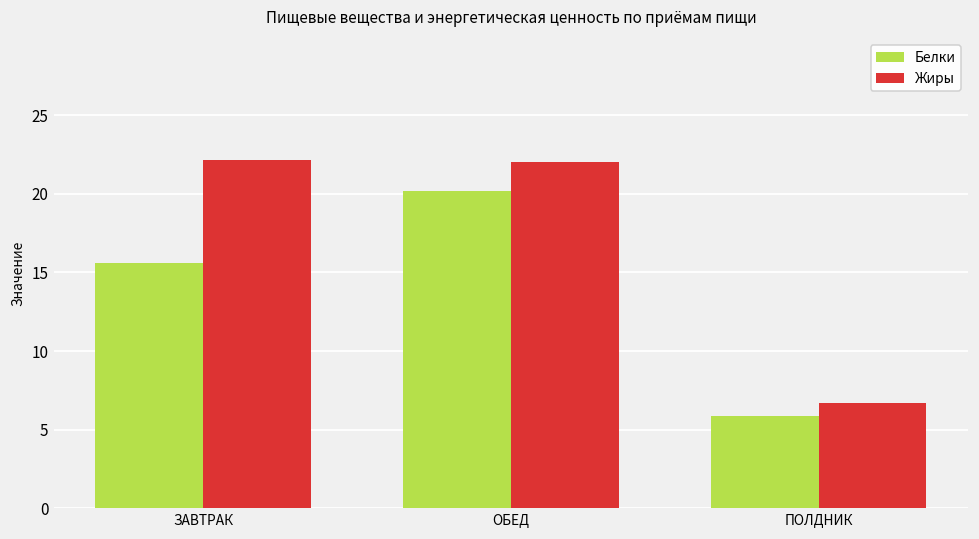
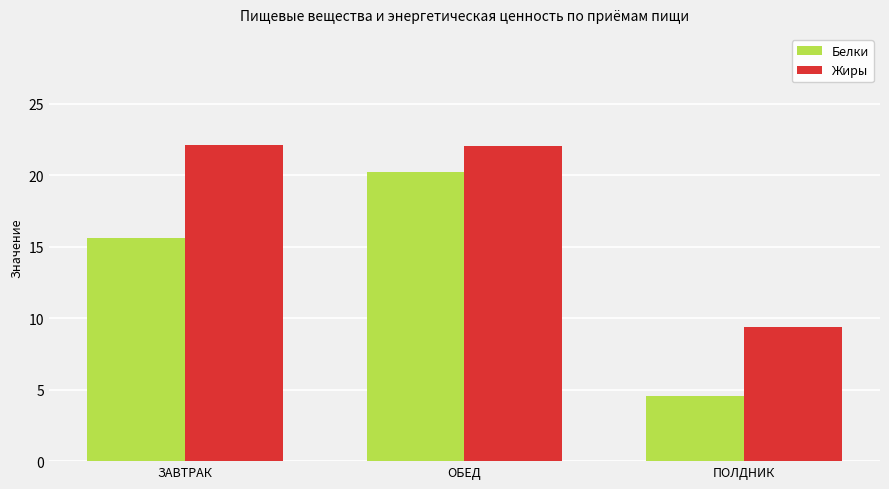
  {
    "Белки": {
      "ЗАВТРАК": 15.6,
      "ОБЕД": 20.2,
-     "ПОЛДНИК": 5.9
+     "ПОЛДНИК": 4.5
    },
    "Жиры": {
      "ЗАВТРАК": 22.1,
      "ОБЕД": 22.0,
-     "ПОЛДНИК": 6.7
+     "ПОЛДНИК": 9.4
    }
  }
